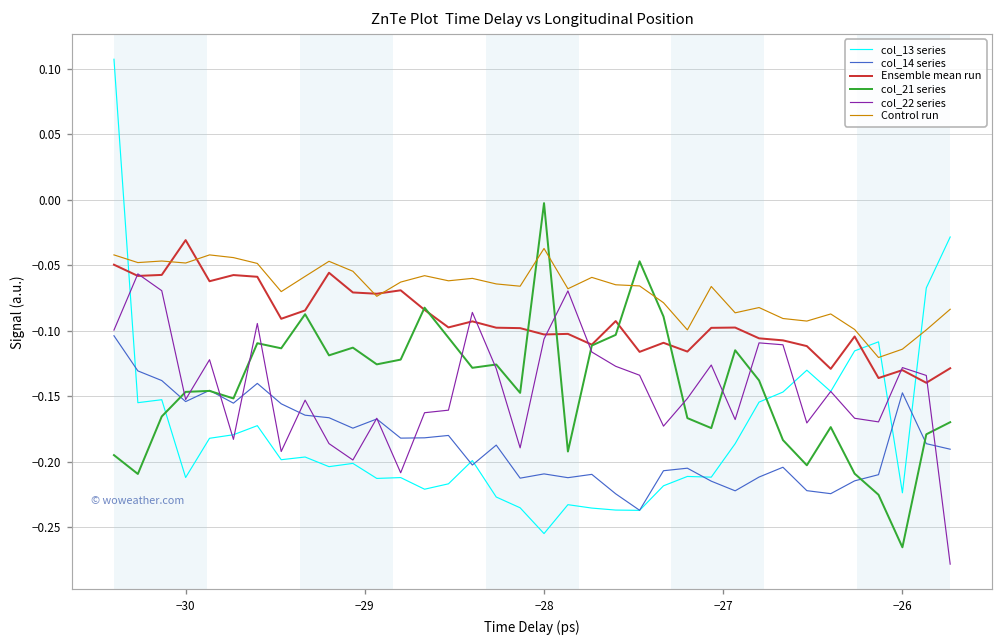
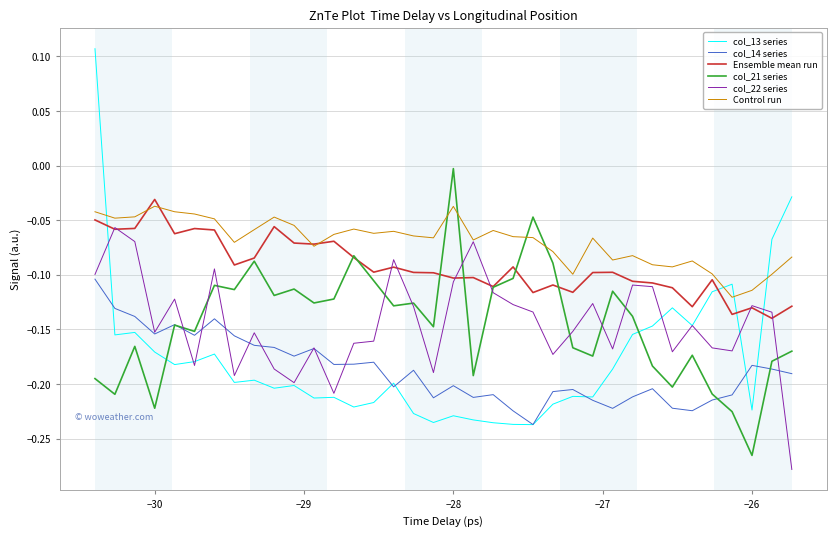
  {
    "col_13 series": {
-     "−30": -0.212,
-     "−28": -0.255,
+     "−30": -0.171,
+     "−28": -0.229,
      "−26": -0.224
    },
    "col_14 series": {
-     "−28": -0.209,
-     "−26": -0.148
+     "−28": -0.202,
+     "−26": -0.183
    },
    "Ensemble mean run": {
      "−30": -0.031,
      "−28": -0.103
    },
    "col_21 series": {
-     "−30": -0.147,
+     "−30": -0.222,
      "−28": -0.003,
      "−26": -0.265
    },
    "col_22 series": {
      "−28": -0.106
    },
    "Control run": {
-     "−30": -0.048,
+     "−30": -0.037,
      "−28": -0.037,
      "−26": -0.114
    }
  }
